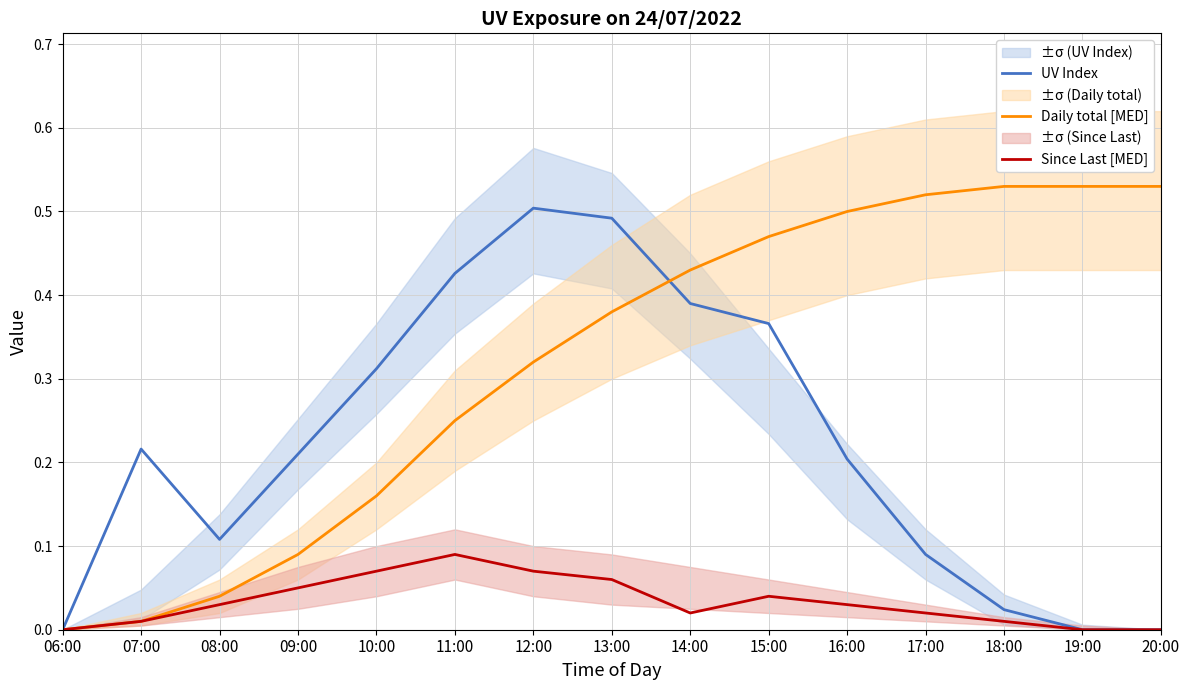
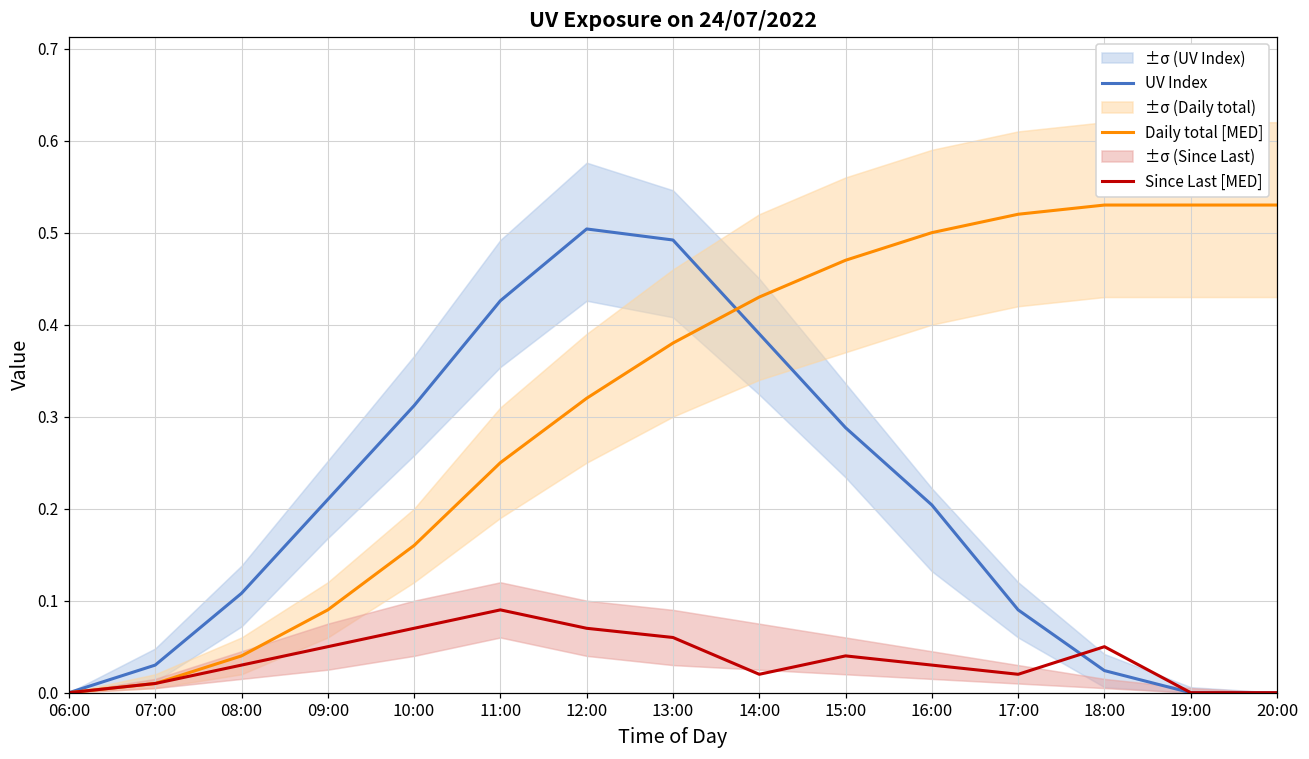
  {
    "UV Index": {
-     "07:00": 0.22,
+     "07:00": 0.03,
      "08:00": 0.11,
      "09:00": 0.21,
      "10:00": 0.31,
      "11:00": 0.43,
      "12:00": 0.50,
      "13:00": 0.49,
      "14:00": 0.39,
-     "15:00": 0.37,
+     "15:00": 0.29,
      "16:00": 0.20,
      "17:00": 0.09,
      "18:00": 0.02
    },
    "Daily total [MED]": {
      "08:00": 0.04,
      "09:00": 0.09,
      "10:00": 0.16,
      "11:00": 0.25,
      "12:00": 0.32,
      "13:00": 0.38,
      "14:00": 0.43,
      "15:00": 0.47,
      "16:00": 0.50,
      "17:00": 0.52,
      "18:00": 0.53,
      "19:00": 0.53,
      "20:00": 0.53
    },
    "Since Last [MED]": {
      "08:00": 0.03,
      "09:00": 0.05,
      "10:00": 0.07,
      "11:00": 0.09,
      "12:00": 0.07,
      "13:00": 0.06,
      "14:00": 0.02,
      "15:00": 0.04,
      "16:00": 0.03,
      "17:00": 0.02,
-     "18:00": 0.01
+     "18:00": 0.05
    }
  }
